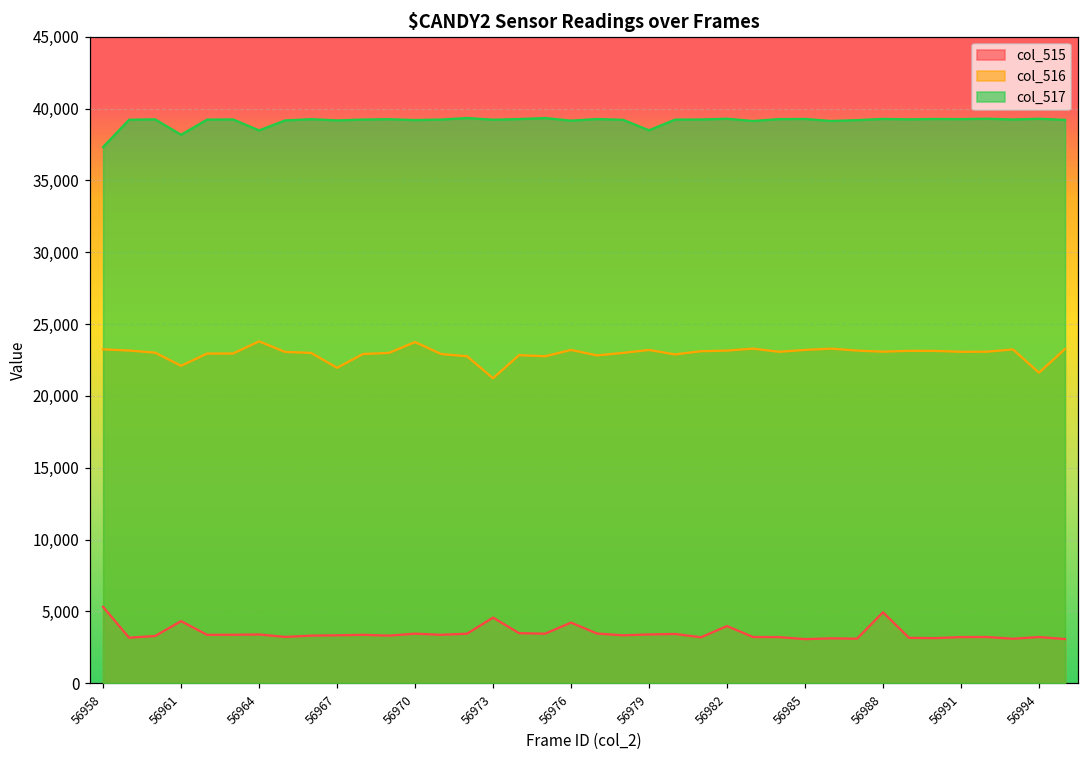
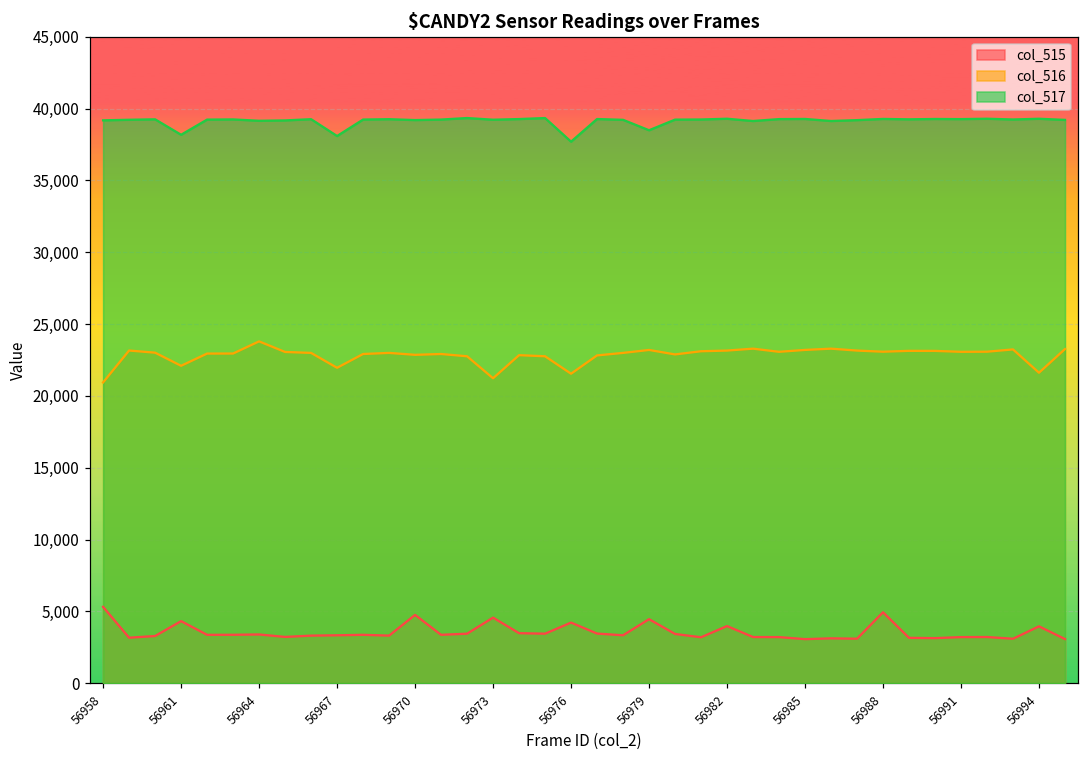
  {
    "col_515": {
      "56958": "5,300",
      "56961": "4,300",
      "56964": "3,400",
      "56967": "3,300",
-     "56970": "3,400",
+     "56970": "4,800",
      "56973": "4,600",
      "56976": "4,200",
-     "56979": "3,400",
+     "56979": "4,500",
      "56982": "4,000",
      "56985": "3,100",
      "56988": "4,900",
      "56991": "3,200",
-     "56994": "3,200"
+     "56994": "4,000"
    },
    "col_516": {
-     "56958": "23,200",
+     "56958": "20,900",
      "56961": "22,100",
      "56964": "23,800",
      "56967": "22,000",
-     "56970": "23,700",
+     "56970": "22,900",
      "56973": "21,200",
-     "56976": "23,200",
+     "56976": "21,500",
      "56979": "23,200",
      "56982": "23,200",
      "56985": "23,200",
      "56988": "23,100",
      "56991": "23,100",
      "56994": "21,600"
    },
    "col_517": {
-     "56958": "37,300",
+     "56958": "39,200",
      "56961": "38,200",
-     "56964": "38,500",
-     "56967": "39,200",
+     "56964": "39,100",
+     "56967": "38,100",
      "56970": "39,200",
      "56973": "39,200",
-     "56976": "39,200",
+     "56976": "37,700",
      "56979": "38,500",
      "56982": "39,300",
      "56985": "39,300",
      "56988": "39,300",
      "56991": "39,300",
      "56994": "39,300"
    }
  }
